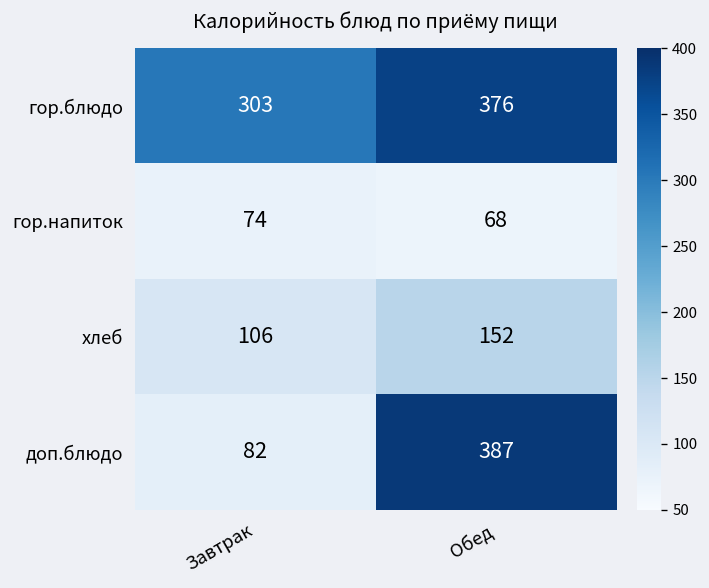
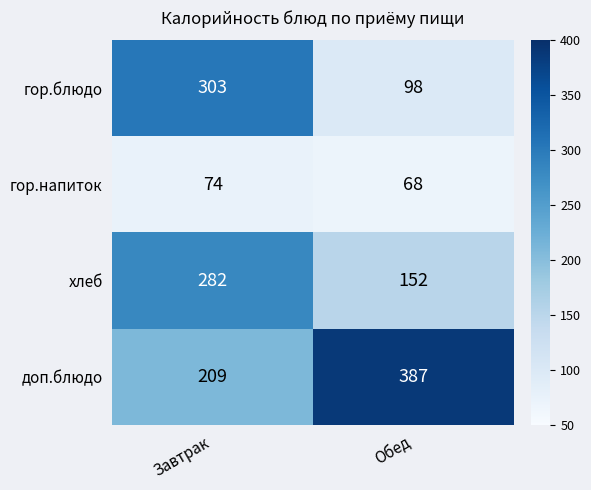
  {
    "гор.блюдо": {
      "Завтрак": 303,
-     "Обед": 376
+     "Обед": 98
    },
    "гор.напиток": {
      "Завтрак": 74,
      "Обед": 68
    },
    "хлеб": {
-     "Завтрак": 106,
+     "Завтрак": 282,
      "Обед": 152
    },
    "доп.блюдо": {
-     "Завтрак": 82,
+     "Завтрак": 209,
      "Обед": 387
    }
  }
